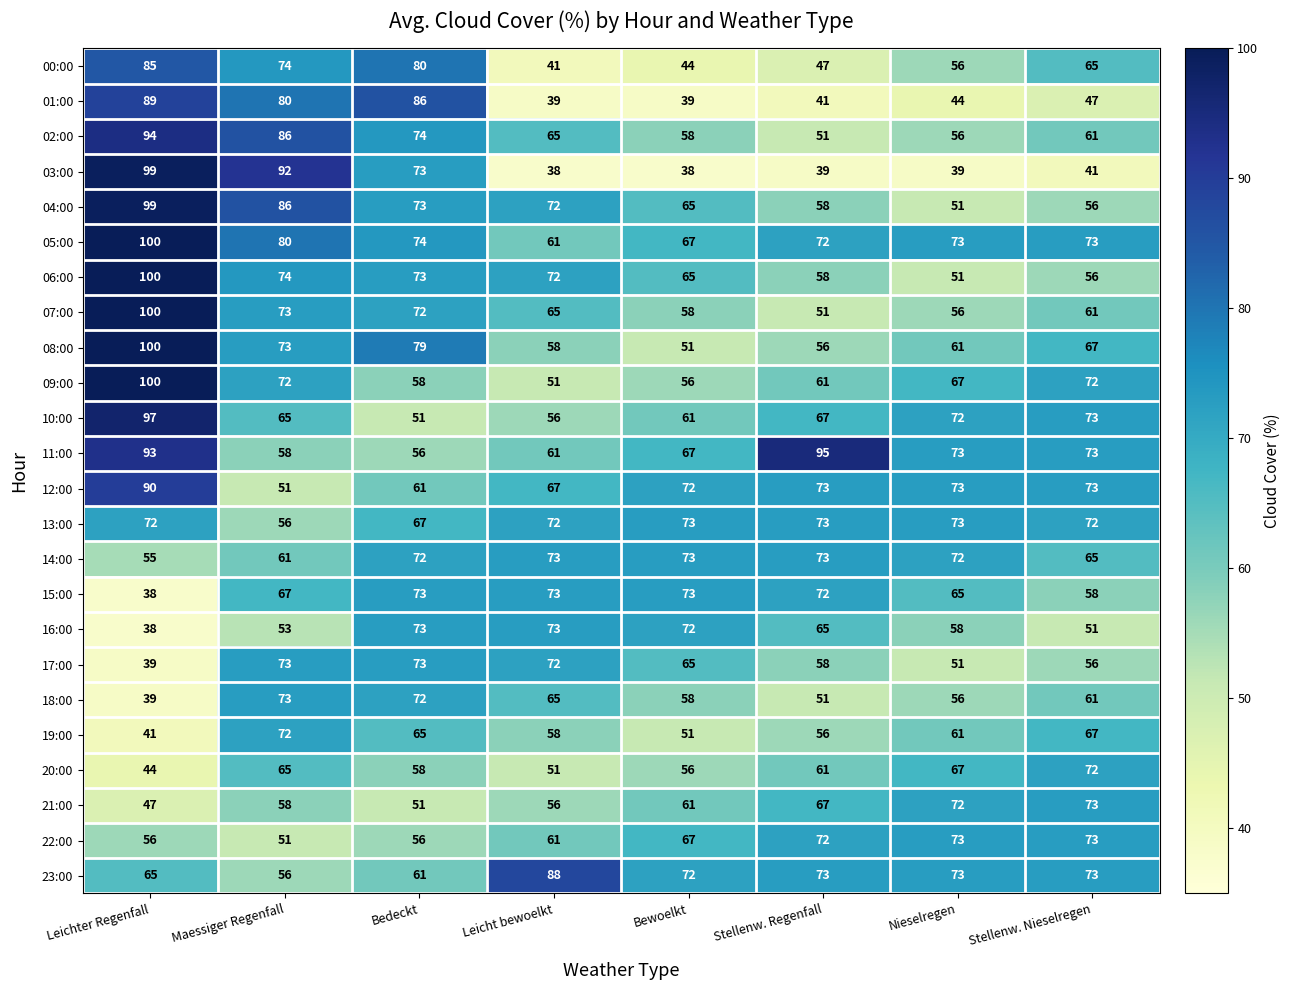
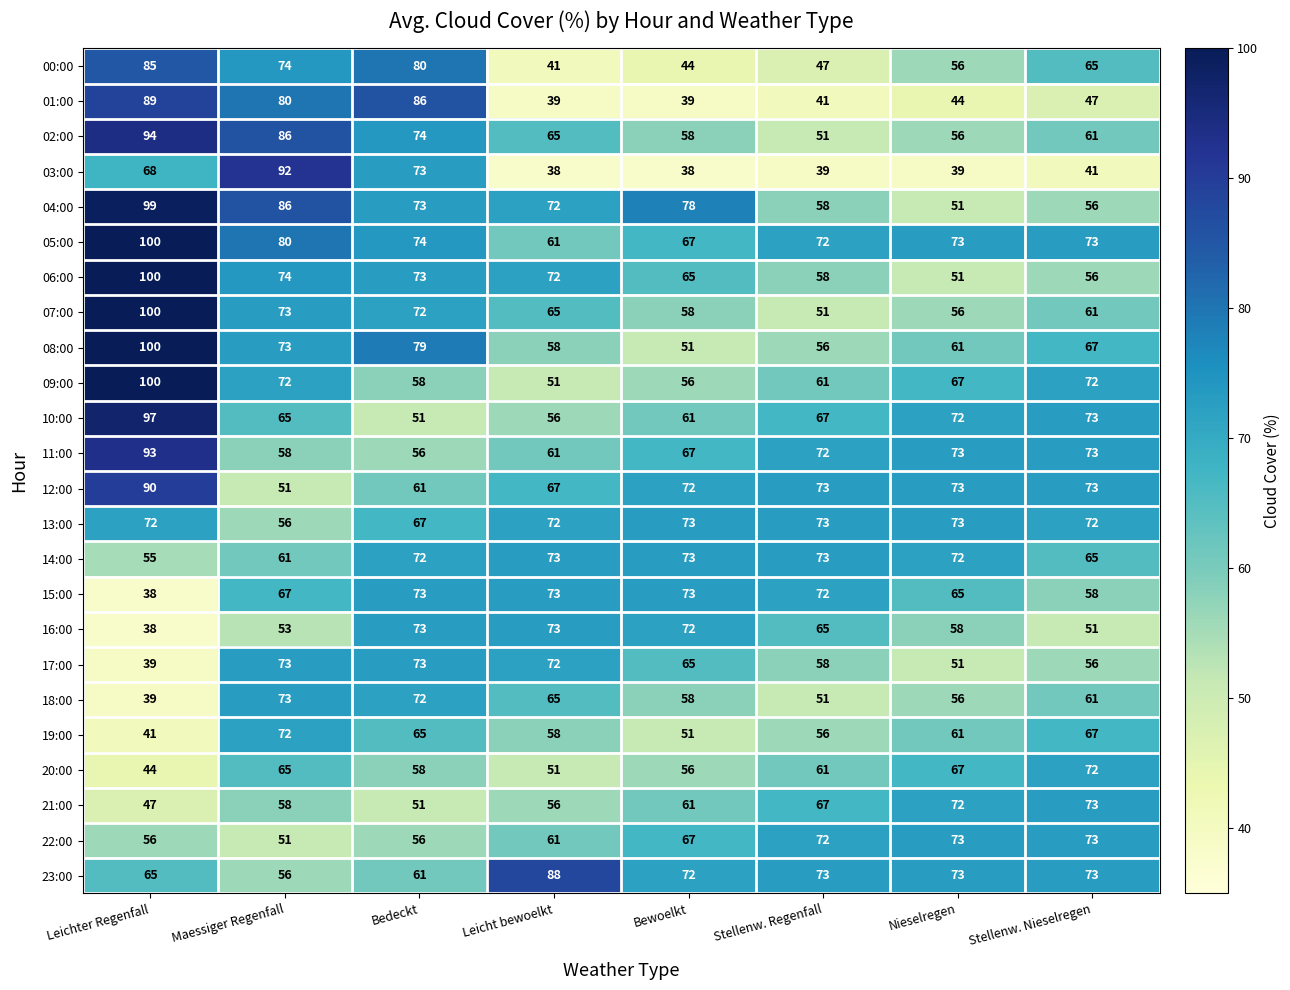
  {
    "00:00": {
      "Leichter Regenfall": 85,
      "Maessiger Regenfall": 74,
      "Bedeckt": 80,
      "Leicht bewoelkt": 41,
      "Bewoelkt": 44,
      "Stellenw. Regenfall": 47,
      "Nieselregen": 56,
      "Stellenw. Nieselregen": 65
    },
    "01:00": {
      "Leichter Regenfall": 89,
      "Maessiger Regenfall": 80,
      "Bedeckt": 86,
      "Leicht bewoelkt": 39,
      "Bewoelkt": 39,
      "Stellenw. Regenfall": 41,
      "Nieselregen": 44,
      "Stellenw. Nieselregen": 47
    },
    "02:00": {
      "Leichter Regenfall": 94,
      "Maessiger Regenfall": 86,
      "Bedeckt": 74,
      "Leicht bewoelkt": 65,
      "Bewoelkt": 58,
      "Stellenw. Regenfall": 51,
      "Nieselregen": 56,
      "Stellenw. Nieselregen": 61
    },
    "03:00": {
-     "Leichter Regenfall": 99,
+     "Leichter Regenfall": 68,
      "Maessiger Regenfall": 92,
      "Bedeckt": 73,
      "Leicht bewoelkt": 38,
      "Bewoelkt": 38,
      "Stellenw. Regenfall": 39,
      "Nieselregen": 39,
      "Stellenw. Nieselregen": 41
    },
    "04:00": {
      "Leichter Regenfall": 99,
      "Maessiger Regenfall": 86,
      "Bedeckt": 73,
      "Leicht bewoelkt": 72,
-     "Bewoelkt": 65,
+     "Bewoelkt": 78,
      "Stellenw. Regenfall": 58,
      "Nieselregen": 51,
      "Stellenw. Nieselregen": 56
    },
    "05:00": {
      "Leichter Regenfall": 100,
      "Maessiger Regenfall": 80,
      "Bedeckt": 74,
      "Leicht bewoelkt": 61,
      "Bewoelkt": 67,
      "Stellenw. Regenfall": 72,
      "Nieselregen": 73,
      "Stellenw. Nieselregen": 73
    },
    "06:00": {
      "Leichter Regenfall": 100,
      "Maessiger Regenfall": 74,
      "Bedeckt": 73,
      "Leicht bewoelkt": 72,
      "Bewoelkt": 65,
      "Stellenw. Regenfall": 58,
      "Nieselregen": 51,
      "Stellenw. Nieselregen": 56
    },
    "07:00": {
      "Leichter Regenfall": 100,
      "Maessiger Regenfall": 73,
      "Bedeckt": 72,
      "Leicht bewoelkt": 65,
      "Bewoelkt": 58,
      "Stellenw. Regenfall": 51,
      "Nieselregen": 56,
      "Stellenw. Nieselregen": 61
    },
    "08:00": {
      "Leichter Regenfall": 100,
      "Maessiger Regenfall": 73,
      "Bedeckt": 79,
      "Leicht bewoelkt": 58,
      "Bewoelkt": 51,
      "Stellenw. Regenfall": 56,
      "Nieselregen": 61,
      "Stellenw. Nieselregen": 67
    },
    "09:00": {
      "Leichter Regenfall": 100,
      "Maessiger Regenfall": 72,
      "Bedeckt": 58,
      "Leicht bewoelkt": 51,
      "Bewoelkt": 56,
      "Stellenw. Regenfall": 61,
      "Nieselregen": 67,
      "Stellenw. Nieselregen": 72
    },
    "10:00": {
      "Leichter Regenfall": 97,
      "Maessiger Regenfall": 65,
      "Bedeckt": 51,
      "Leicht bewoelkt": 56,
      "Bewoelkt": 61,
      "Stellenw. Regenfall": 67,
      "Nieselregen": 72,
      "Stellenw. Nieselregen": 73
    },
    "11:00": {
      "Leichter Regenfall": 93,
      "Maessiger Regenfall": 58,
      "Bedeckt": 56,
      "Leicht bewoelkt": 61,
      "Bewoelkt": 67,
-     "Stellenw. Regenfall": 95,
+     "Stellenw. Regenfall": 72,
      "Nieselregen": 73,
      "Stellenw. Nieselregen": 73
    },
    "12:00": {
      "Leichter Regenfall": 90,
      "Maessiger Regenfall": 51,
      "Bedeckt": 61,
      "Leicht bewoelkt": 67,
      "Bewoelkt": 72,
      "Stellenw. Regenfall": 73,
      "Nieselregen": 73,
      "Stellenw. Nieselregen": 73
    },
    "13:00": {
      "Leichter Regenfall": 72,
      "Maessiger Regenfall": 56,
      "Bedeckt": 67,
      "Leicht bewoelkt": 72,
      "Bewoelkt": 73,
      "Stellenw. Regenfall": 73,
      "Nieselregen": 73,
      "Stellenw. Nieselregen": 72
    },
    "14:00": {
      "Leichter Regenfall": 55,
      "Maessiger Regenfall": 61,
      "Bedeckt": 72,
      "Leicht bewoelkt": 73,
      "Bewoelkt": 73,
      "Stellenw. Regenfall": 73,
      "Nieselregen": 72,
      "Stellenw. Nieselregen": 65
    },
    "15:00": {
      "Leichter Regenfall": 38,
      "Maessiger Regenfall": 67,
      "Bedeckt": 73,
      "Leicht bewoelkt": 73,
      "Bewoelkt": 73,
      "Stellenw. Regenfall": 72,
      "Nieselregen": 65,
      "Stellenw. Nieselregen": 58
    },
    "16:00": {
      "Leichter Regenfall": 38,
      "Maessiger Regenfall": 53,
      "Bedeckt": 73,
      "Leicht bewoelkt": 73,
      "Bewoelkt": 72,
      "Stellenw. Regenfall": 65,
      "Nieselregen": 58,
      "Stellenw. Nieselregen": 51
    },
    "17:00": {
      "Leichter Regenfall": 39,
      "Maessiger Regenfall": 73,
      "Bedeckt": 73,
      "Leicht bewoelkt": 72,
      "Bewoelkt": 65,
      "Stellenw. Regenfall": 58,
      "Nieselregen": 51,
      "Stellenw. Nieselregen": 56
    },
    "18:00": {
      "Leichter Regenfall": 39,
      "Maessiger Regenfall": 73,
      "Bedeckt": 72,
      "Leicht bewoelkt": 65,
      "Bewoelkt": 58,
      "Stellenw. Regenfall": 51,
      "Nieselregen": 56,
      "Stellenw. Nieselregen": 61
    },
    "19:00": {
      "Leichter Regenfall": 41,
      "Maessiger Regenfall": 72,
      "Bedeckt": 65,
      "Leicht bewoelkt": 58,
      "Bewoelkt": 51,
      "Stellenw. Regenfall": 56,
      "Nieselregen": 61,
      "Stellenw. Nieselregen": 67
    },
    "20:00": {
      "Leichter Regenfall": 44,
      "Maessiger Regenfall": 65,
      "Bedeckt": 58,
      "Leicht bewoelkt": 51,
      "Bewoelkt": 56,
      "Stellenw. Regenfall": 61,
      "Nieselregen": 67,
      "Stellenw. Nieselregen": 72
    },
    "21:00": {
      "Leichter Regenfall": 47,
      "Maessiger Regenfall": 58,
      "Bedeckt": 51,
      "Leicht bewoelkt": 56,
      "Bewoelkt": 61,
      "Stellenw. Regenfall": 67,
      "Nieselregen": 72,
      "Stellenw. Nieselregen": 73
    },
    "22:00": {
      "Leichter Regenfall": 56,
      "Maessiger Regenfall": 51,
      "Bedeckt": 56,
      "Leicht bewoelkt": 61,
      "Bewoelkt": 67,
      "Stellenw. Regenfall": 72,
      "Nieselregen": 73,
      "Stellenw. Nieselregen": 73
    },
    "23:00": {
      "Leichter Regenfall": 65,
      "Maessiger Regenfall": 56,
      "Bedeckt": 61,
      "Leicht bewoelkt": 88,
      "Bewoelkt": 72,
      "Stellenw. Regenfall": 73,
      "Nieselregen": 73,
      "Stellenw. Nieselregen": 73
    }
  }
